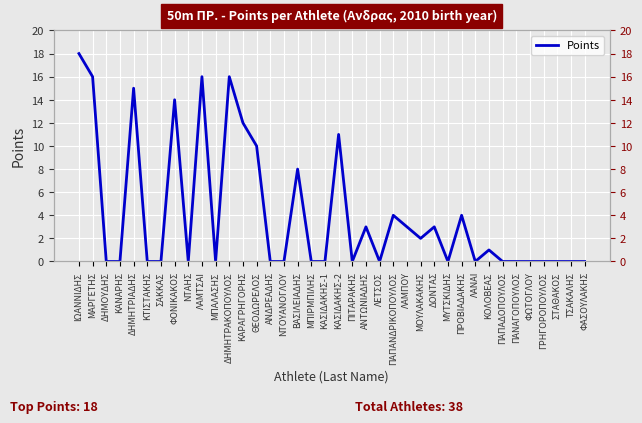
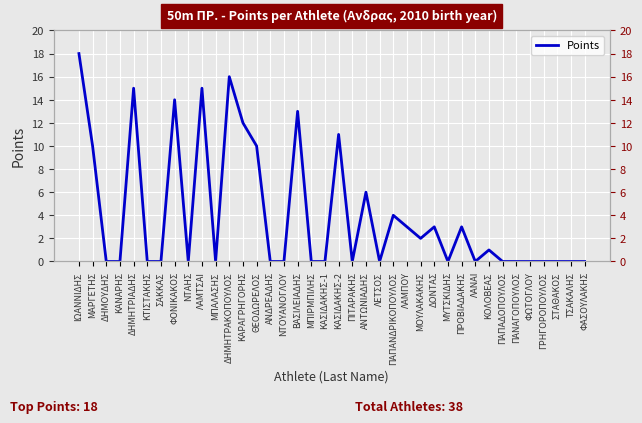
  {
    "ΙΩΑΝΝΙΔΗΣ": 18,
-   "ΜΑΡΓΕΤΗΣ": 16,
+   "ΜΑΡΓΕΤΗΣ": 10,
    "ΔΗΜΟΥΔΗΣ": 0,
    "ΚΑΝΑΡΗΣ": 0,
    "ΔΗΜΗΤΡΙΑΔΗΣ": 15,
    "ΚΤΙΣΤΑΚΗΣ": 0,
    "ΣΑΚΚΑΣ": 0,
    "ΦΟΝΙΚΑΚΟΣ": 14,
    "ΝΤΑΗΣ": 0,
-   "ΛΑΜΤΣΑΙ": 16,
+   "ΛΑΜΤΣΑΙ": 15,
    "ΜΠΑΛΑΣΗΣ": 0,
    "ΔΗΜΗΤΡΑΚΟΠΟΥΛΟΣ": 16,
    "ΚΑΡΑΓΡΗΓΟΡΗΣ": 12,
    "ΘΕΟΔΩΡΕΛΟΣ": 10,
    "ΑΝΔΡΕΑΔΗΣ": 0,
    "ΝΤΟΥΑΝΟΓΛΟΥ": 0,
-   "ΒΑΣΙΛΕΙΑΔΗΣ": 8,
+   "ΒΑΣΙΛΕΙΑΔΗΣ": 13,
    "ΜΠΙΡΜΠΙΛΗΣ": 0,
    "ΚΑΣΙΔΑΚΗΣ-1": 0,
    "ΚΑΣΙΔΑΚΗΣ-2": 11,
    "ΠΙΤΑΡΑΚΗΣ": 0,
-   "ΑΝΤΩΝΙΑΔΗΣ": 3,
+   "ΑΝΤΩΝΙΑΔΗΣ": 6,
    "ΛΕΤΣΟΣ": 0,
    "ΠΑΠΑΝΔΡΙΚΟΠΟΥΛΟΣ": 4,
    "ΛΑΜΠΟΥ": 3,
    "ΜΟΥΛΑΚΑΚΗΣ": 2,
    "ΔΟΝΤΑΣ": 3,
    "ΜΥΤΣΚΙΔΗΣ": 0,
-   "ΠΡΟΒΙΑΔΑΚΗΣ": 4,
+   "ΠΡΟΒΙΑΔΑΚΗΣ": 3,
    "ΛΑΝΑΙ": 0,
    "ΚΟΛΟΒΕΑΣ": 1,
    "ΠΑΠΑΔΟΠΟΥΛΟΣ": 0,
    "ΠΑΝΑΓΟΠΟΥΛΟΣ": 0,
    "ΦΩΤΟΓΛΟΥ": 0,
    "ΓΡΗΓΟΡΟΠΟΥΛΟΣ": 0,
    "ΣΤΑΘΑΚΟΣ": 0,
    "ΤΣΑΚΑΛΗΣ": 0,
    "ΦΑΣΟΥΛΑΚΗΣ": 0
  }
